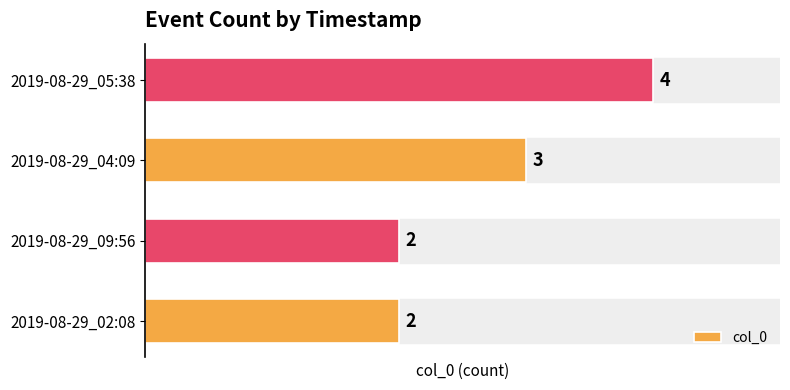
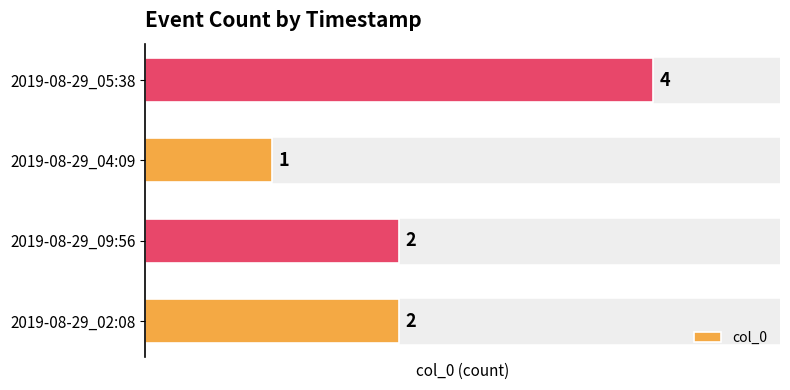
  {
    "2019-08-29_05:38": 4,
-   "2019-08-29_04:09": 3,
+   "2019-08-29_04:09": 1,
    "2019-08-29_09:56": 2,
    "2019-08-29_02:08": 2
  }
